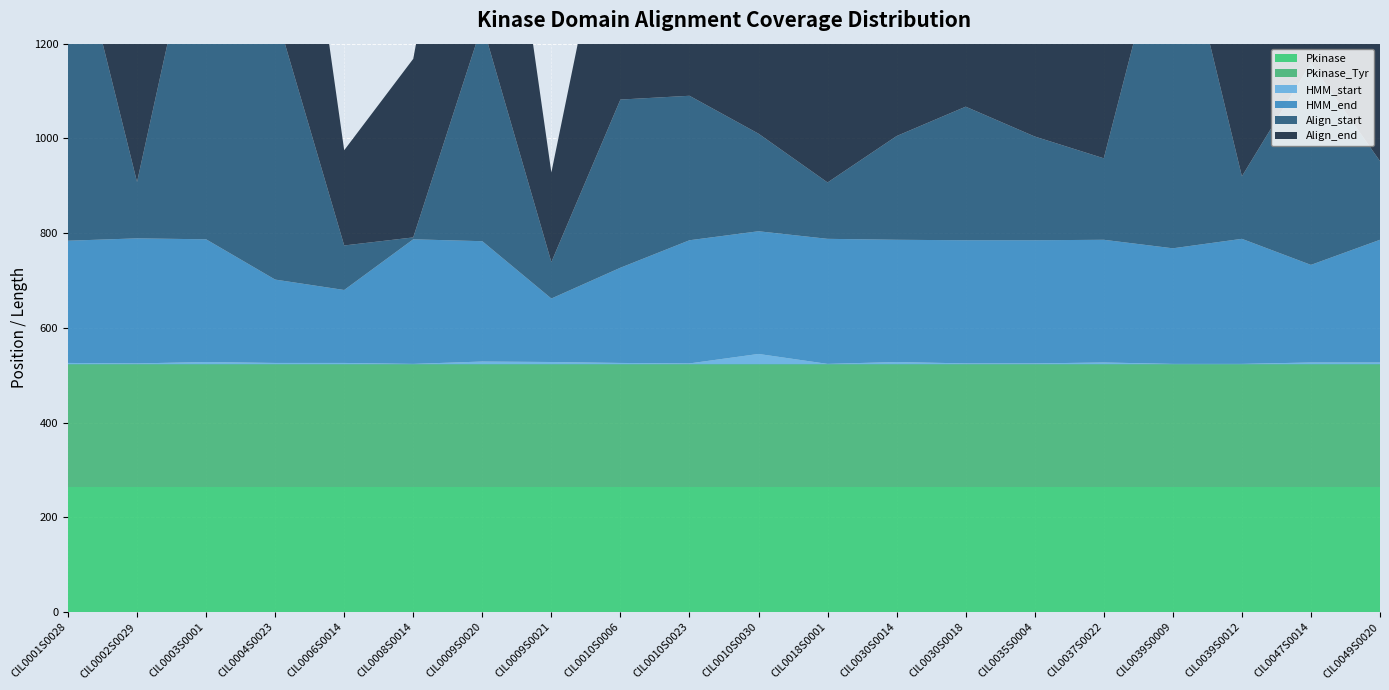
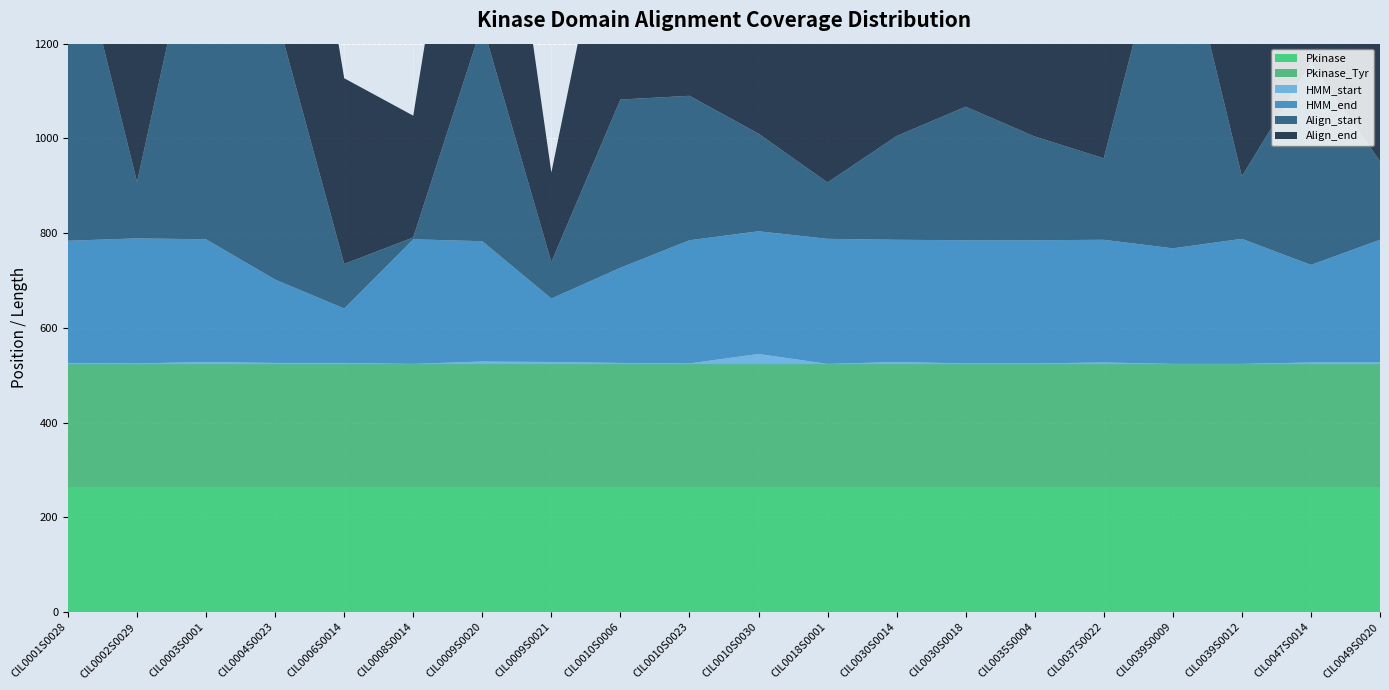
  {
    "HMM_start": {
      "CIL0009S0020": 10,
      "CIL0010S0030": 20
    },
    "HMM_end": {
      "CIL0001S0028": 260,
      "CIL0002S0029": 260,
      "CIL0003S0001": 260,
      "CIL0004S0023": 180,
-     "CIL0006S0014": 150,
+     "CIL0006S0014": 120,
      "CIL0009S0020": 250,
      "CIL0009S0021": 130,
      "CIL0010S0006": 200,
      "CIL0010S0023": 260,
      "CIL0010S0030": 260,
      "CIL0018S0001": 260,
      "CIL0030S0014": 260,
      "CIL0030S0018": 260,
      "CIL0035S0004": 260,
      "CIL0037S0022": 260,
      "CIL0039S0009": 240,
      "CIL0039S0012": 260,
      "CIL0047S0014": 210,
      "CIL0049S0020": 260
    },
    "Align_start": {
      "CIL0002S0029": 120,
      "CIL0006S0014": 90,
      "CIL0009S0021": 80,
      "CIL0010S0006": 360,
      "CIL0010S0023": 310,
      "CIL0010S0030": 210,
      "CIL0018S0001": 120,
      "CIL0030S0014": 220,
      "CIL0030S0018": 280,
      "CIL0035S0004": 220,
      "CIL0037S0022": 170,
      "CIL0039S0012": 130,
      "CIL0049S0020": 170
    },
    "Align_end": {
-     "CIL0006S0014": 200,
-     "CIL0008S0014": 380,
+     "CIL0006S0014": 390,
+     "CIL0008S0014": 260,
      "CIL0009S0021": 190
    }
  }
